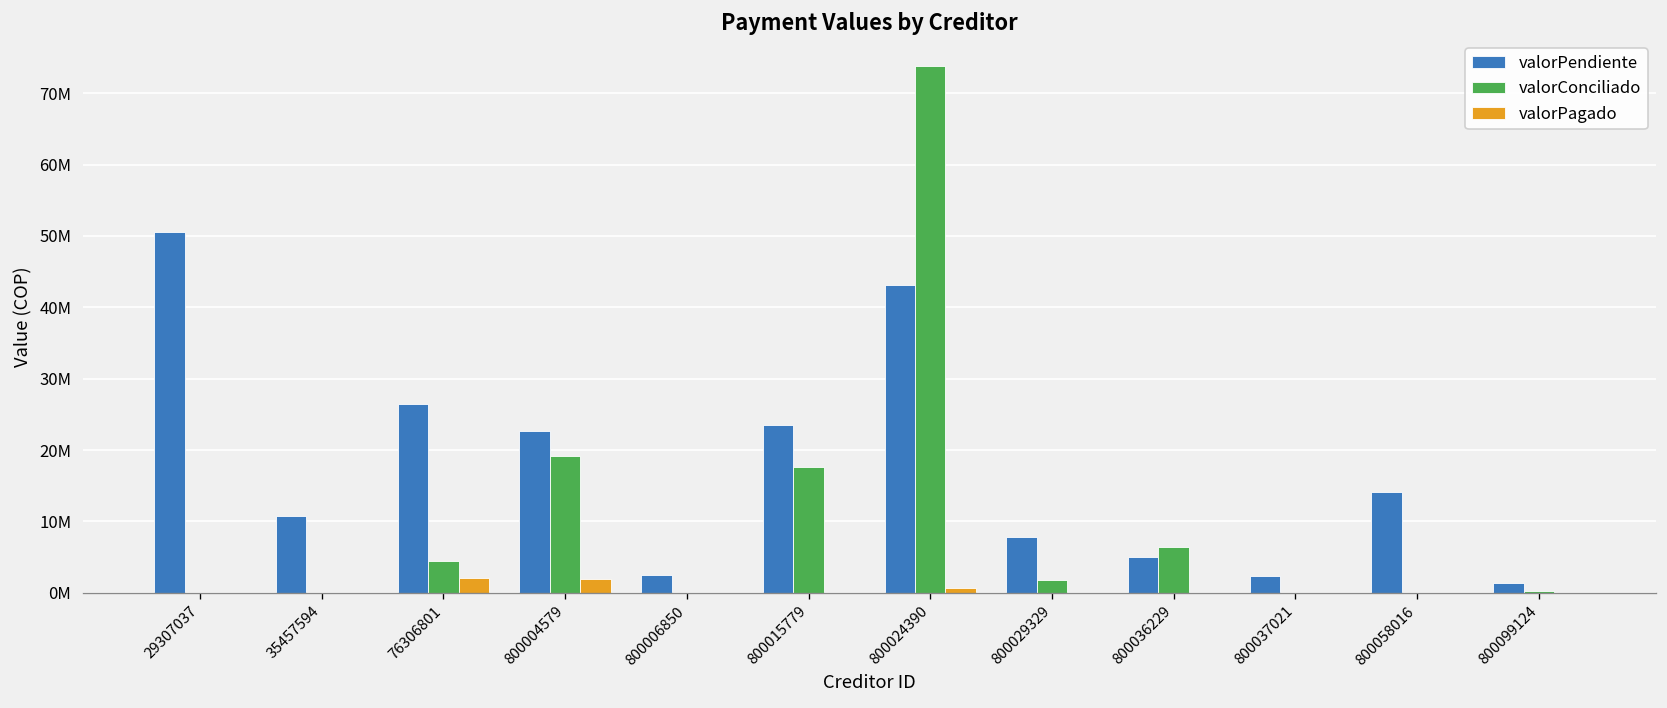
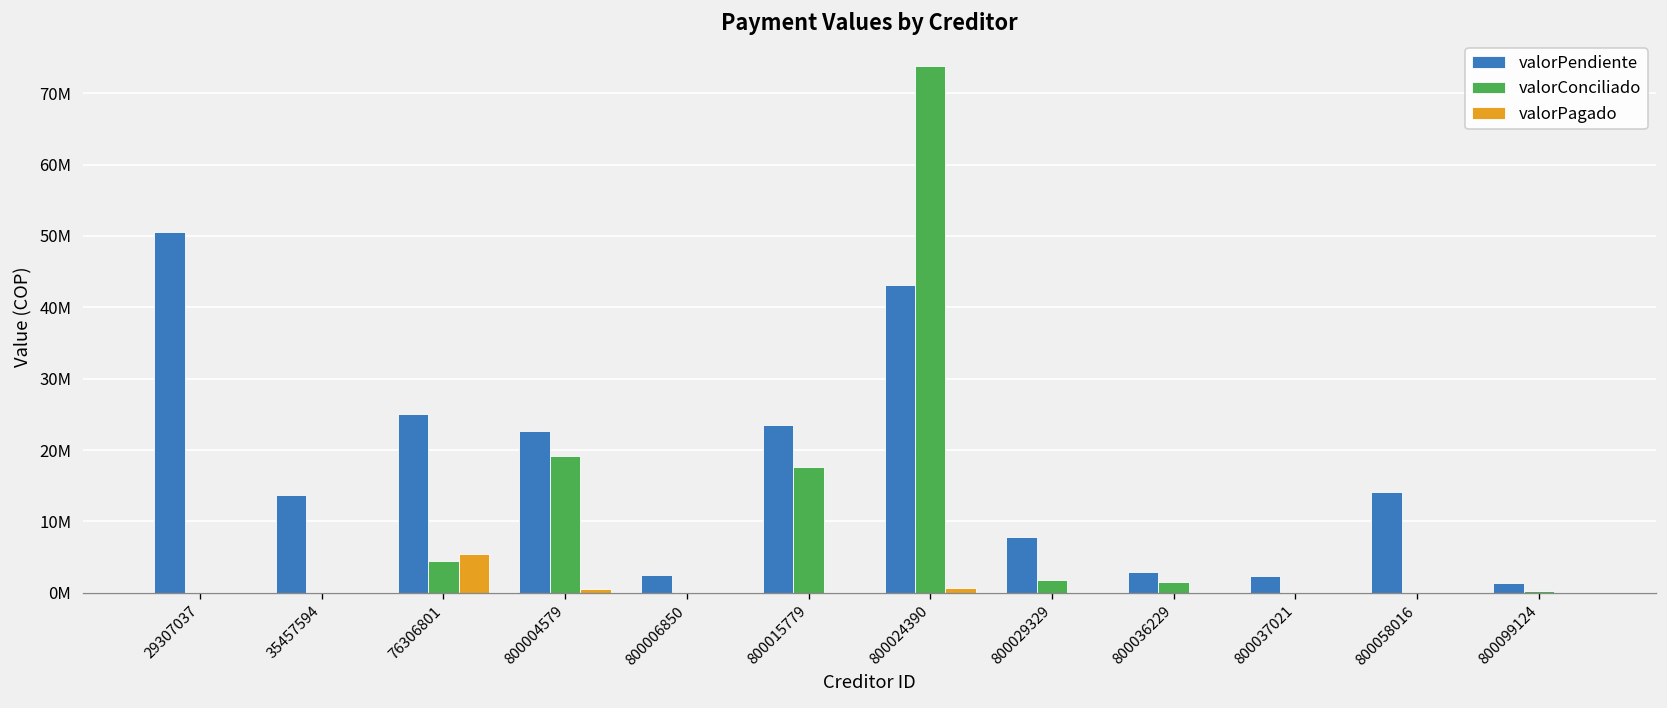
  {
    "valorPendiente": {
      "29307037": 51000000,
-     "35457594": 11000000,
-     "76306801": 26000000,
+     "35457594": 14000000,
+     "76306801": 25000000,
      "800004579": 23000000,
      "800006850": 3000000,
      "800015779": 23000000,
      "800024390": 43000000,
      "800029329": 8000000,
-     "800036229": 5000000,
+     "800036229": 3000000,
      "800037021": 2000000,
      "800058016": 14000000,
      "800099124": 1000000
    },
    "valorConciliado": {
      "29307037": 0,
      "35457594": 0,
      "76306801": 4000000,
      "800004579": 19000000,
      "800006850": 0,
      "800015779": 18000000,
      "800024390": 74000000,
      "800029329": 2000000,
-     "800036229": 6000000,
+     "800036229": 2000000,
      "800037021": 0,
      "800058016": 0
    },
    "valorPagado": {
      "29307037": 0,
      "35457594": 0,
-     "76306801": 2000000,
-     "800004579": 2000000,
+     "76306801": 5000000,
+     "800004579": 1000000,
      "800006850": 0,
      "800015779": 0,
      "800024390": 1000000,
      "800029329": 0,
      "800036229": 0,
      "800037021": 0,
      "800058016": 0,
      "800099124": 0
    }
  }
